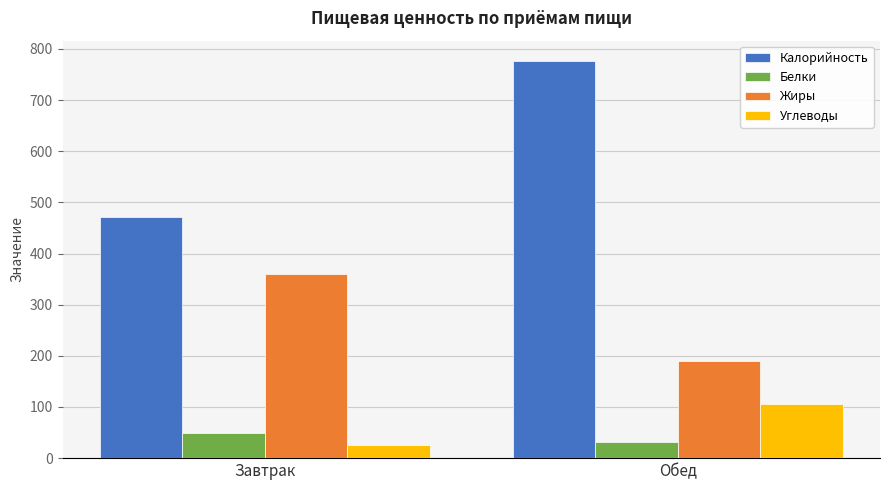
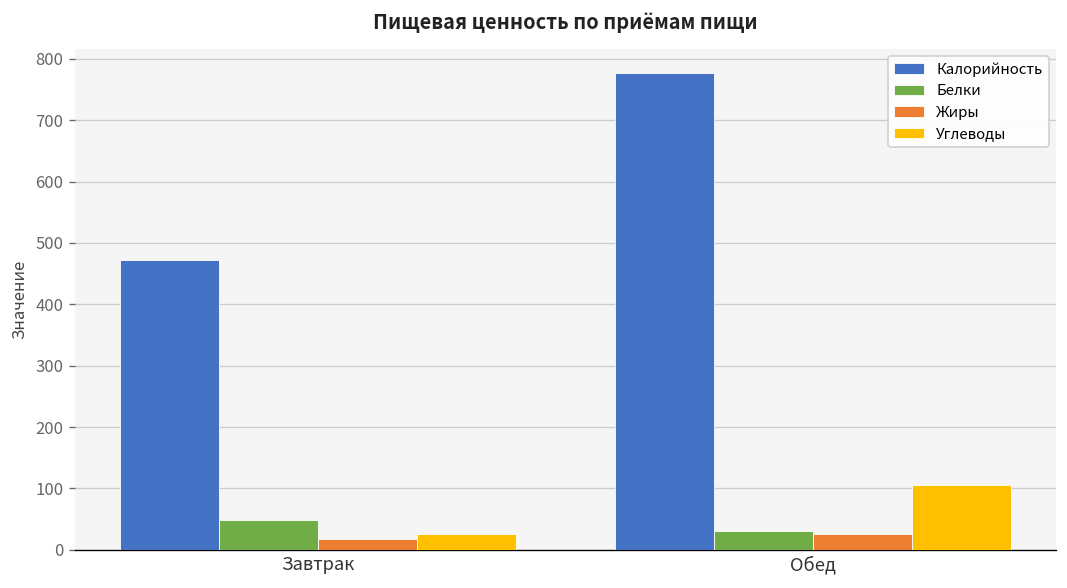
  {
    "Калорийность": {
      "Завтрак": 470,
      "Обед": 780
    },
    "Белки": {
      "Завтрак": 50,
      "Обед": 30
    },
    "Жиры": {
-     "Завтрак": 360,
-     "Обед": 190
+     "Завтрак": 20,
+     "Обед": 30
    },
    "Углеводы": {
      "Завтрак": 30,
      "Обед": 110
    }
  }
